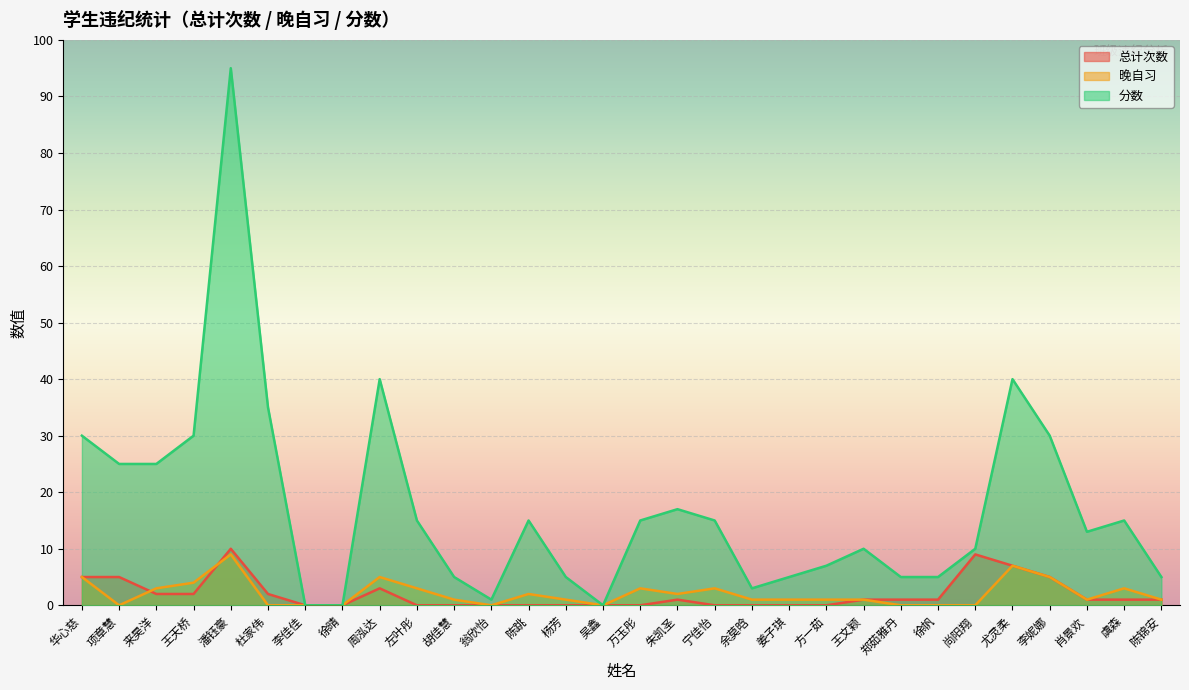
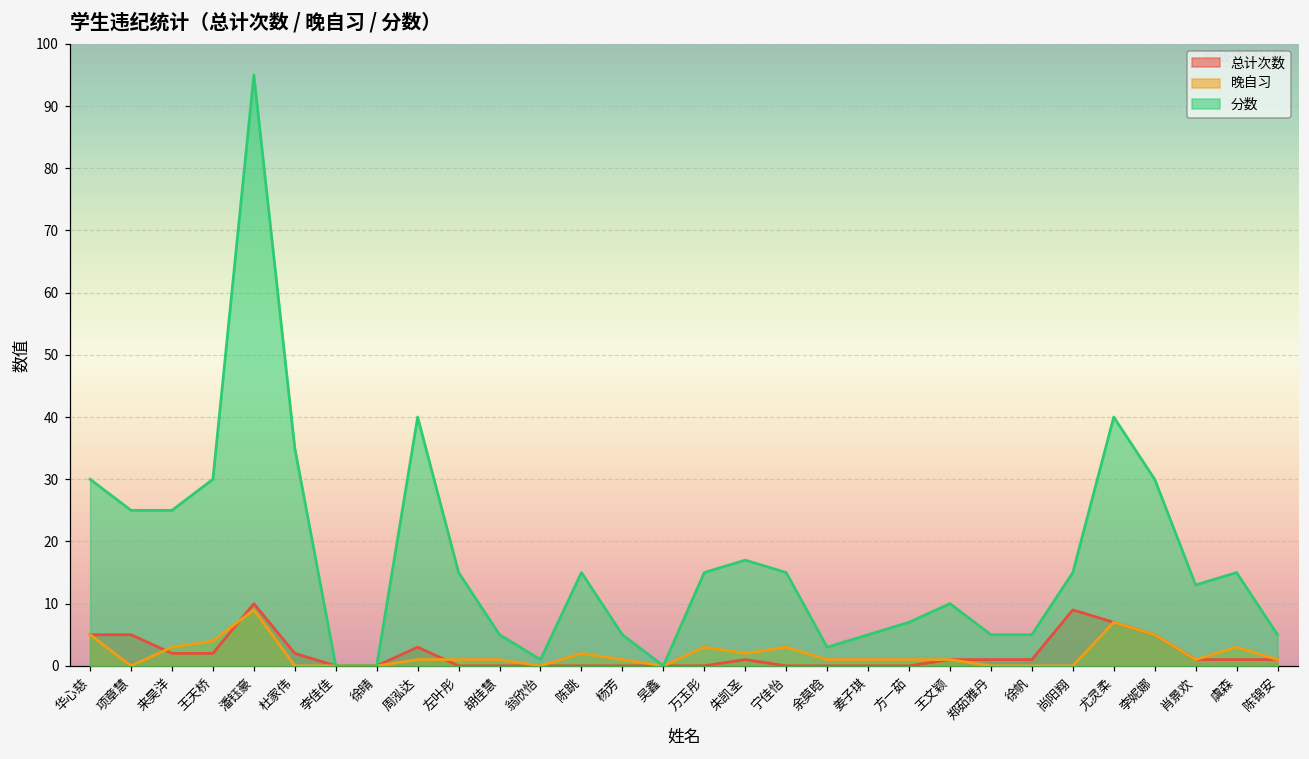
  {
    "总计次数": {
      "项章慧": 5,
      "来昊洋": 2,
      "王天桥": 2,
      "潘钰豪": 10,
      "杜家伟": 2,
      "周泓达": 3,
      "左叶彤": 0,
      "胡佳慧": 0,
      "陈跳": 0,
      "杨芳": 0,
      "万玉彤": 0,
      "朱凯圣": 1,
      "宁佳怡": 0,
      "余莫晗": 0,
      "姜子琪": 0,
      "方一茹": 0,
      "郑茹雅丹": 1,
      "徐帆": 1,
      "尚阳翔": 9,
      "虞森": 1
    },
    "晚自习": {
      "项章慧": 0,
      "来昊洋": 3,
      "王天桥": 4,
      "潘钰豪": 9,
      "杜家伟": 0,
-     "周泓达": 5,
-     "左叶彤": 3,
+     "周泓达": 1,
+     "左叶彤": 1,
      "胡佳慧": 1,
      "陈跳": 2,
      "杨芳": 1,
      "万玉彤": 3,
      "朱凯圣": 2,
      "宁佳怡": 3,
      "余莫晗": 1,
      "姜子琪": 1,
      "方一茹": 1,
      "郑茹雅丹": 0,
      "徐帆": 0,
      "尚阳翔": 0,
      "虞森": 3
    },
    "分数": {
      "华心慈": 30,
      "项章慧": 25,
      "来昊洋": 25,
      "王天桥": 30,
      "潘钰豪": 95,
      "杜家伟": 35,
      "周泓达": 40,
      "左叶彤": 15,
      "胡佳慧": 5,
      "翁欣怡": 1,
      "陈跳": 15,
      "杨芳": 5,
      "万玉彤": 15,
      "朱凯圣": 17,
      "宁佳怡": 15,
      "余莫晗": 3,
      "姜子琪": 5,
      "方一茹": 7,
      "王文颖": 10,
      "郑茹雅丹": 5,
      "徐帆": 5,
-     "尚阳翔": 10,
+     "尚阳翔": 15,
      "尤灵柔": 40,
      "李妮娜": 30,
      "肖景欢": 13,
      "虞森": 15,
      "陈锦安": 5
    }
  }
